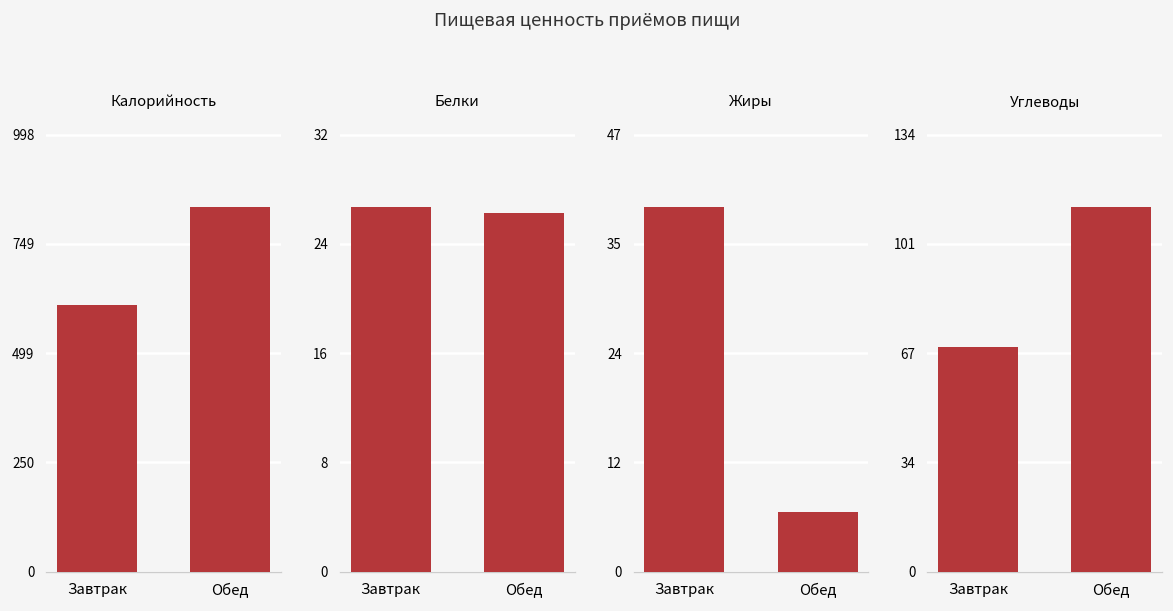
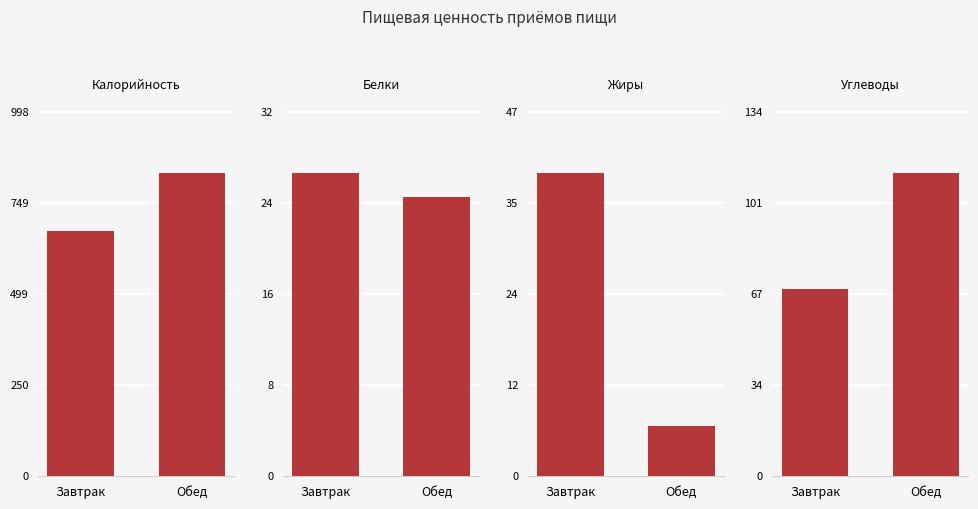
  {
    "Калорийность": {
-     "Завтрак": 610,
+     "Завтрак": 670,
      "Обед": 830
    },
    "Белки": {
      "Завтрак": 27.0,
-     "Обед": 26.6
+     "Обед": 24.8
    },
    "Жиры": {
      "Завтрак": 39,
      "Обед": 7
    },
    "Углеводы": {
      "Завтрак": 69,
      "Обед": 112
    }
  }
